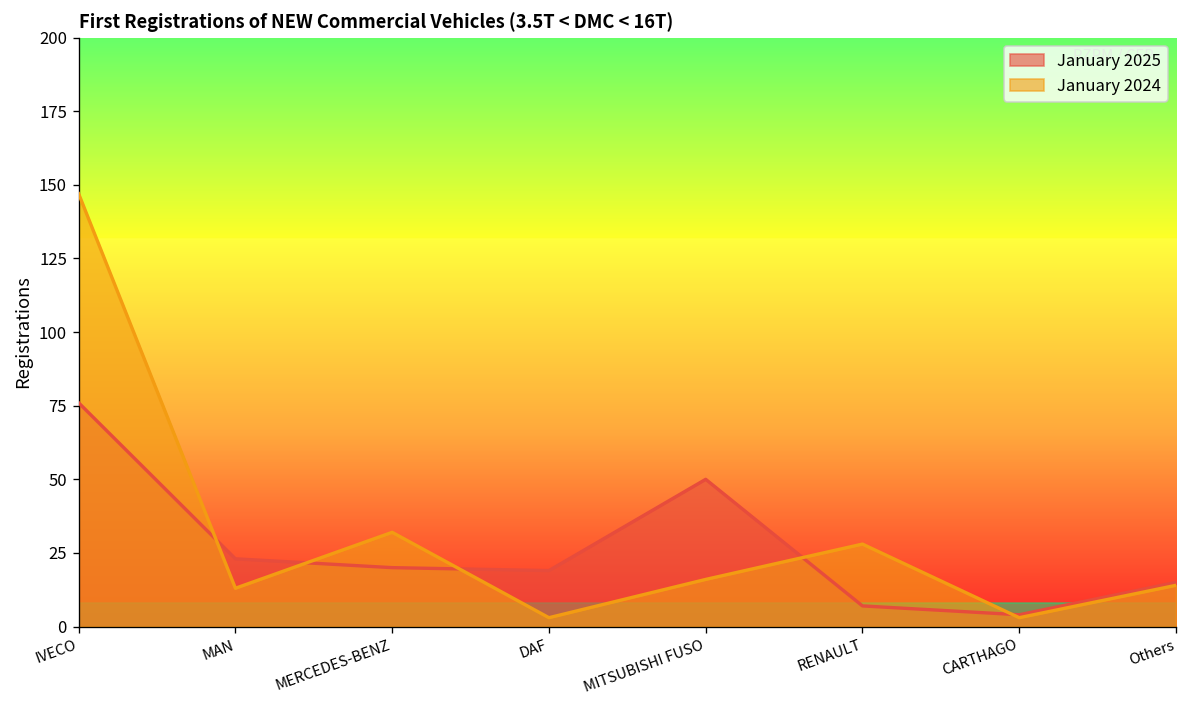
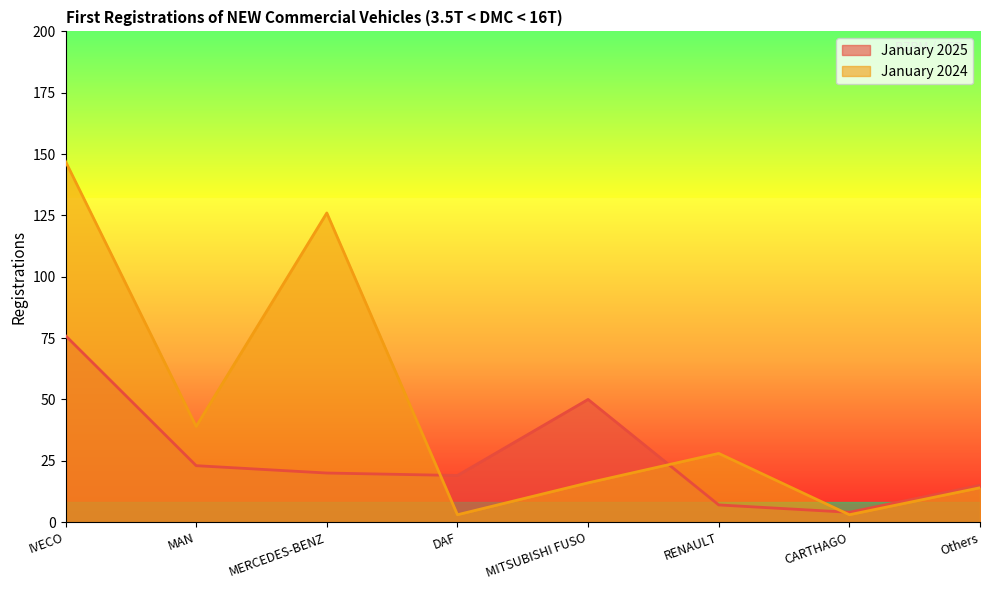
  {
    "January 2025": {
      "IVECO": 76,
      "MAN": 23,
      "MERCEDES-BENZ": 20,
      "DAF": 19,
      "MITSUBISHI FUSO": 50
    },
    "January 2024": {
      "IVECO": 147,
-     "MAN": 13,
-     "MERCEDES-BENZ": 32,
+     "MAN": 39,
+     "MERCEDES-BENZ": 126,
      "MITSUBISHI FUSO": 16,
      "RENAULT": 28
    }
  }
